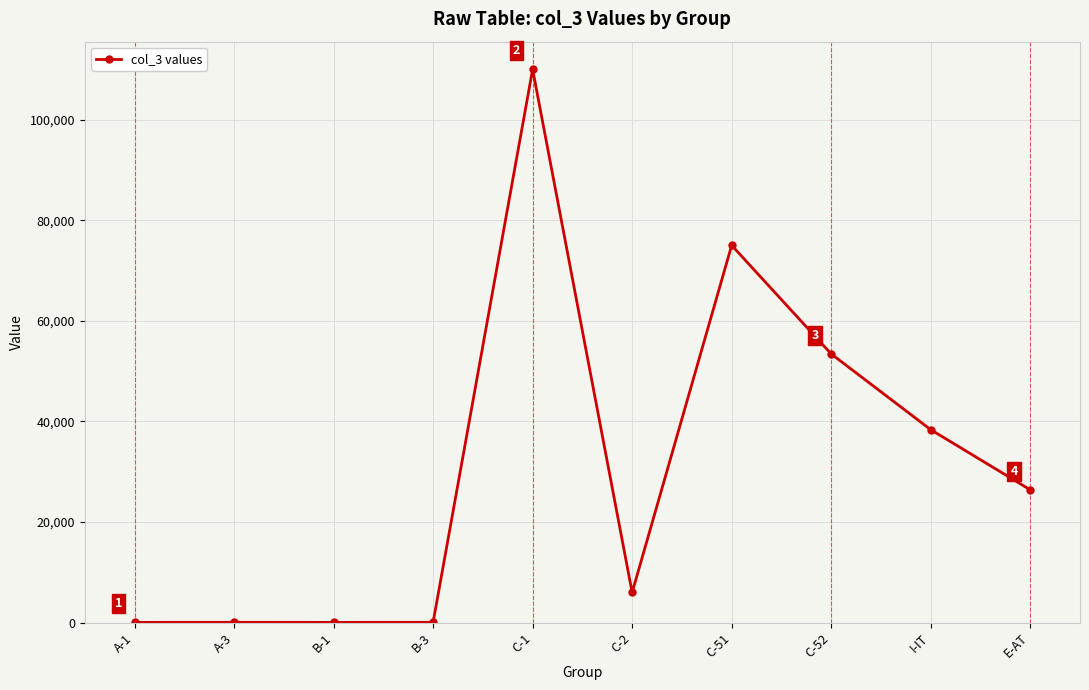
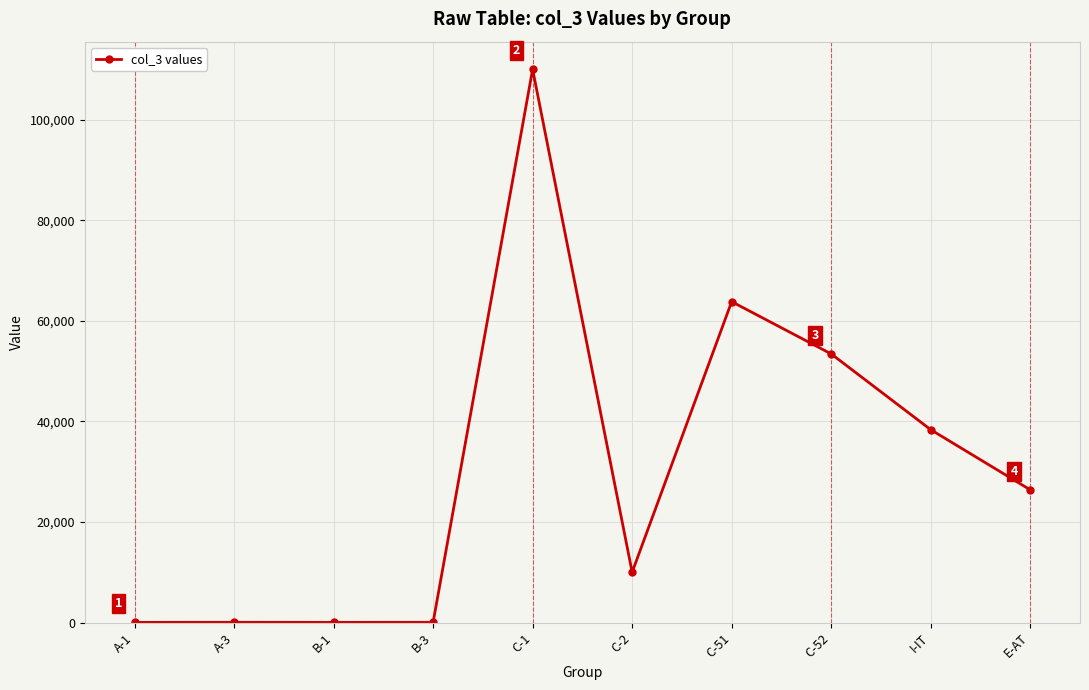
  {
    "A-3": "0",
    "B-1": "0",
    "B-3": "0",
-   "C-2": "6,000",
-   "C-51": "75,000",
+   "C-2": "10,000",
+   "C-51": "64,000",
    "I-IT": "38,000"
  }
